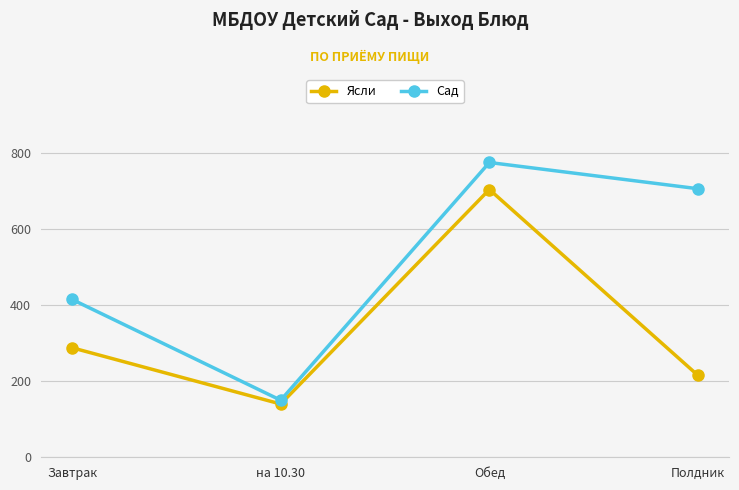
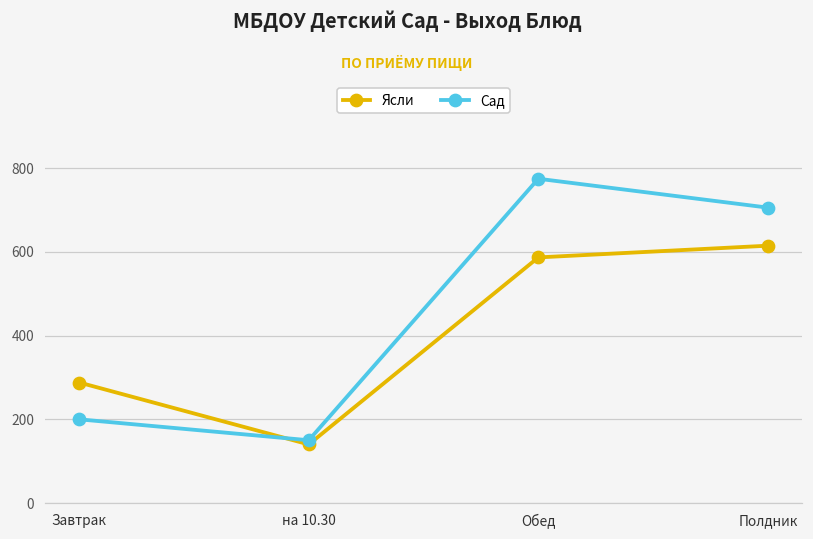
  {
    "Ясли": {
      "Завтрак": 290,
      "на 10.30": 140,
-     "Обед": 700,
-     "Полдник": 220
+     "Обед": 590,
+     "Полдник": 620
    },
    "Сад": {
-     "Завтрак": 420,
+     "Завтрак": 200,
      "на 10.30": 150,
      "Обед": 780,
      "Полдник": 710
    }
  }
